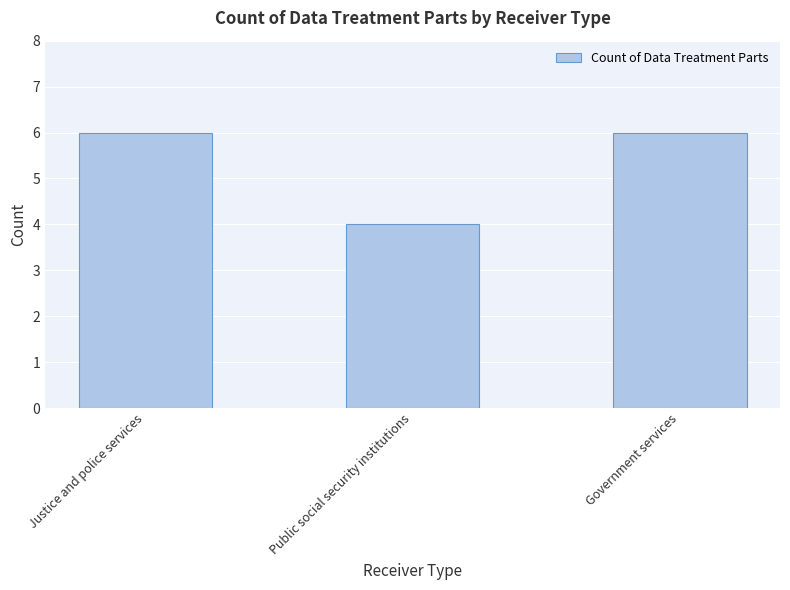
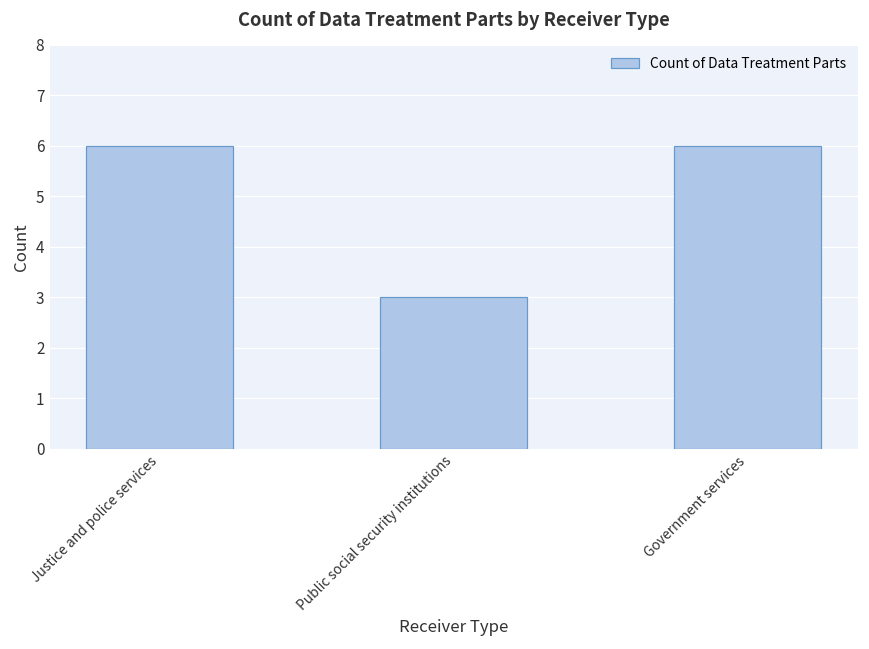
  {
    "Justice and police services": 6,
-   "Public social security institutions": 4,
+   "Public social security institutions": 3,
    "Government services": 6
  }
